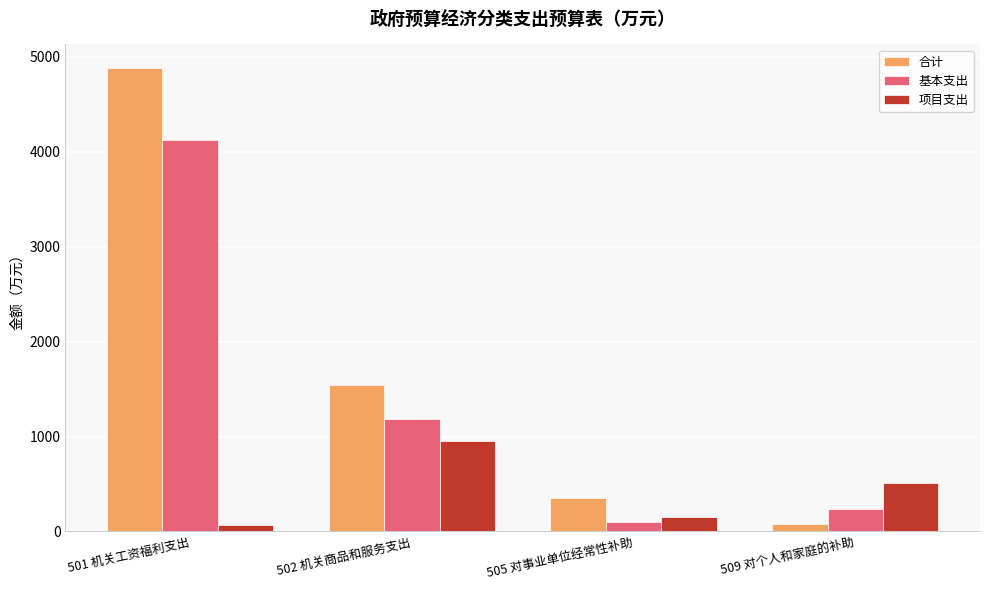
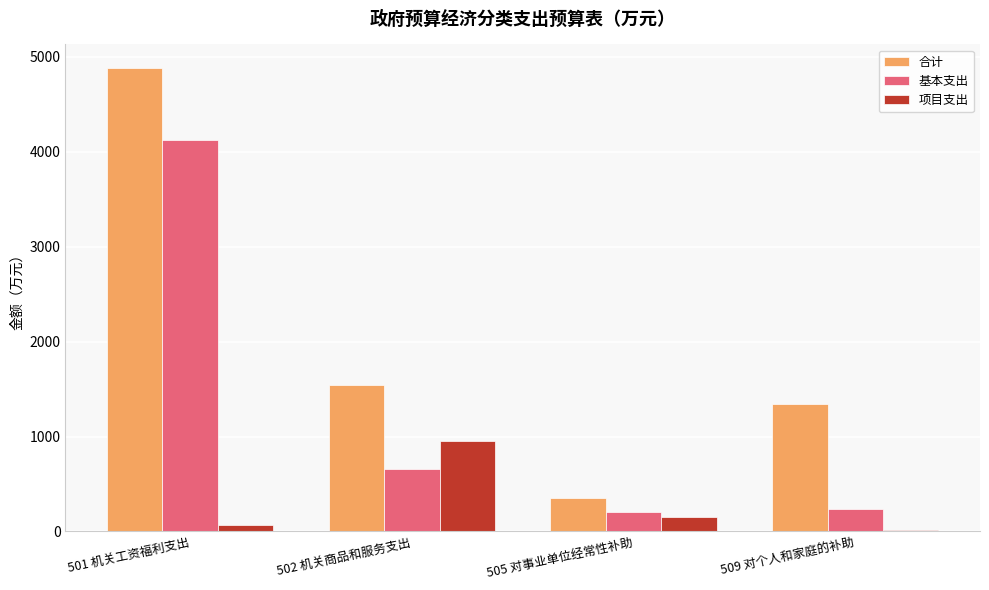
  {
    "合计": {
      "501 机关工资福利支出": 4900,
      "502 机关商品和服务支出": 1500,
      "505 对事业单位经常性补助": 400,
-     "509 对个人和家庭的补助": 100
+     "509 对个人和家庭的补助": 1300
    },
    "基本支出": {
      "501 机关工资福利支出": 4100,
-     "502 机关商品和服务支出": 1200,
-     "505 对事业单位经常性补助": 100,
+     "502 机关商品和服务支出": 700,
+     "505 对事业单位经常性补助": 200,
      "509 对个人和家庭的补助": 200
    },
    "项目支出": {
      "501 机关工资福利支出": 100,
      "502 机关商品和服务支出": 1000,
      "505 对事业单位经常性补助": 100,
-     "509 对个人和家庭的补助": 500
+     "509 对个人和家庭的补助": 0
    }
  }
